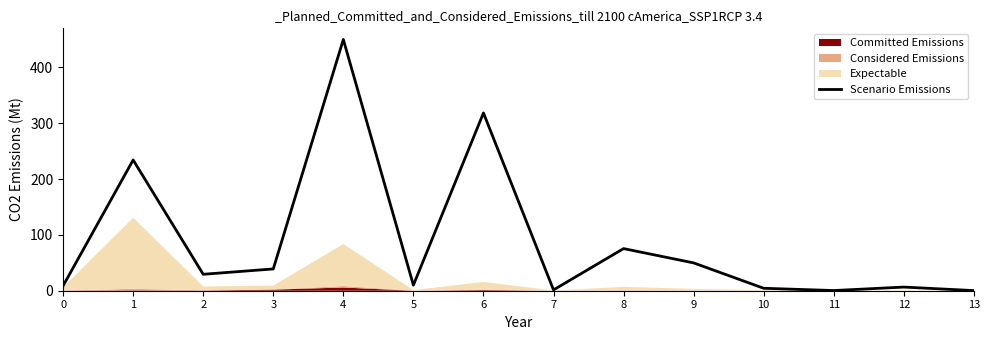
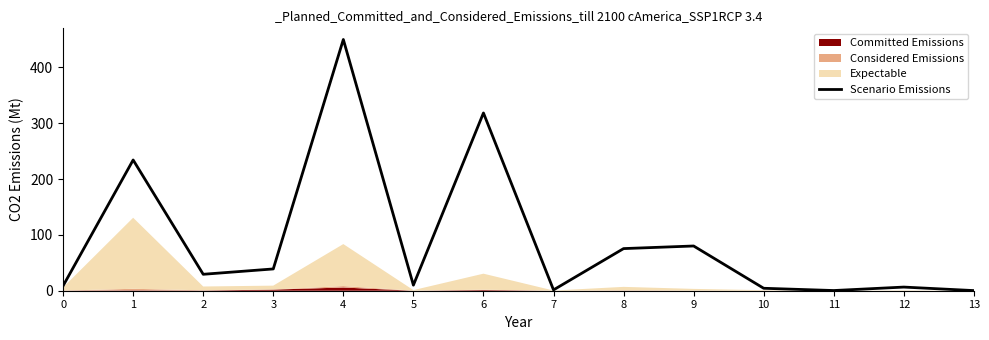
  {
    "Scenario Emissions": {
      "1": 230,
      "2": 30,
      "3": 40,
      "4": 450,
      "5": 10,
      "6": 320,
      "8": 80,
-     "9": 50,
+     "9": 80,
      "12": 10
    },
    "Expectable": {
      "1": 130,
      "2": 10,
      "3": 10,
      "4": 80,
-     "6": 10,
+     "6": 30,
      "8": 10
    }
  }
